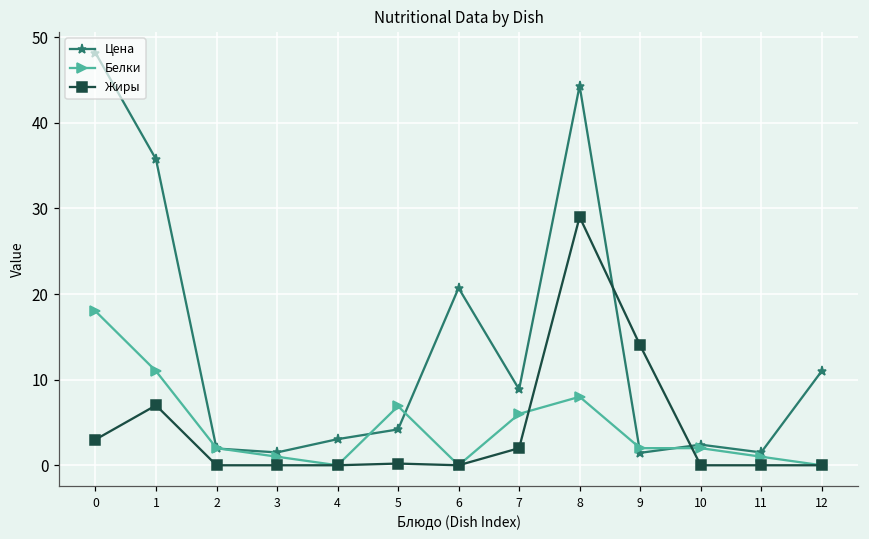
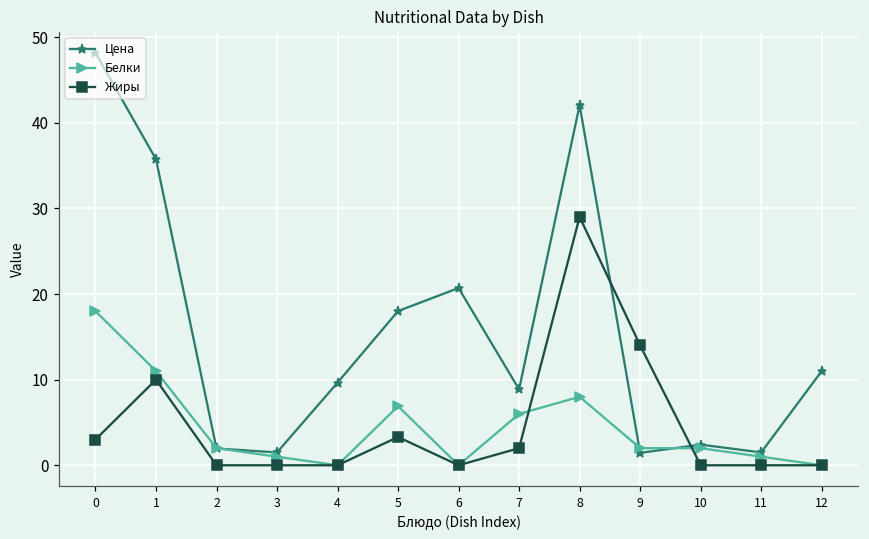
  {
    "Цена": {
      "1": 36,
      "3": 2,
-     "4": 3,
-     "5": 4,
+     "4": 10,
+     "5": 18,
      "6": 21,
      "7": 9,
-     "8": 44,
+     "8": 42,
      "9": 1,
      "10": 2,
      "11": 2,
      "12": 11
    },
    "Белки": {
      "0": 18,
      "1": 11,
      "3": 1,
      "5": 7,
      "7": 6,
      "8": 8,
      "9": 2,
      "10": 2,
      "11": 1
    },
    "Жиры": {
      "0": 3,
-     "1": 7,
+     "1": 10,
      "2": 0,
      "3": 0,
-     "5": 0,
+     "5": 3,
      "7": 2,
      "8": 29,
      "9": 14,
      "10": 0,
      "11": 0
    }
  }
